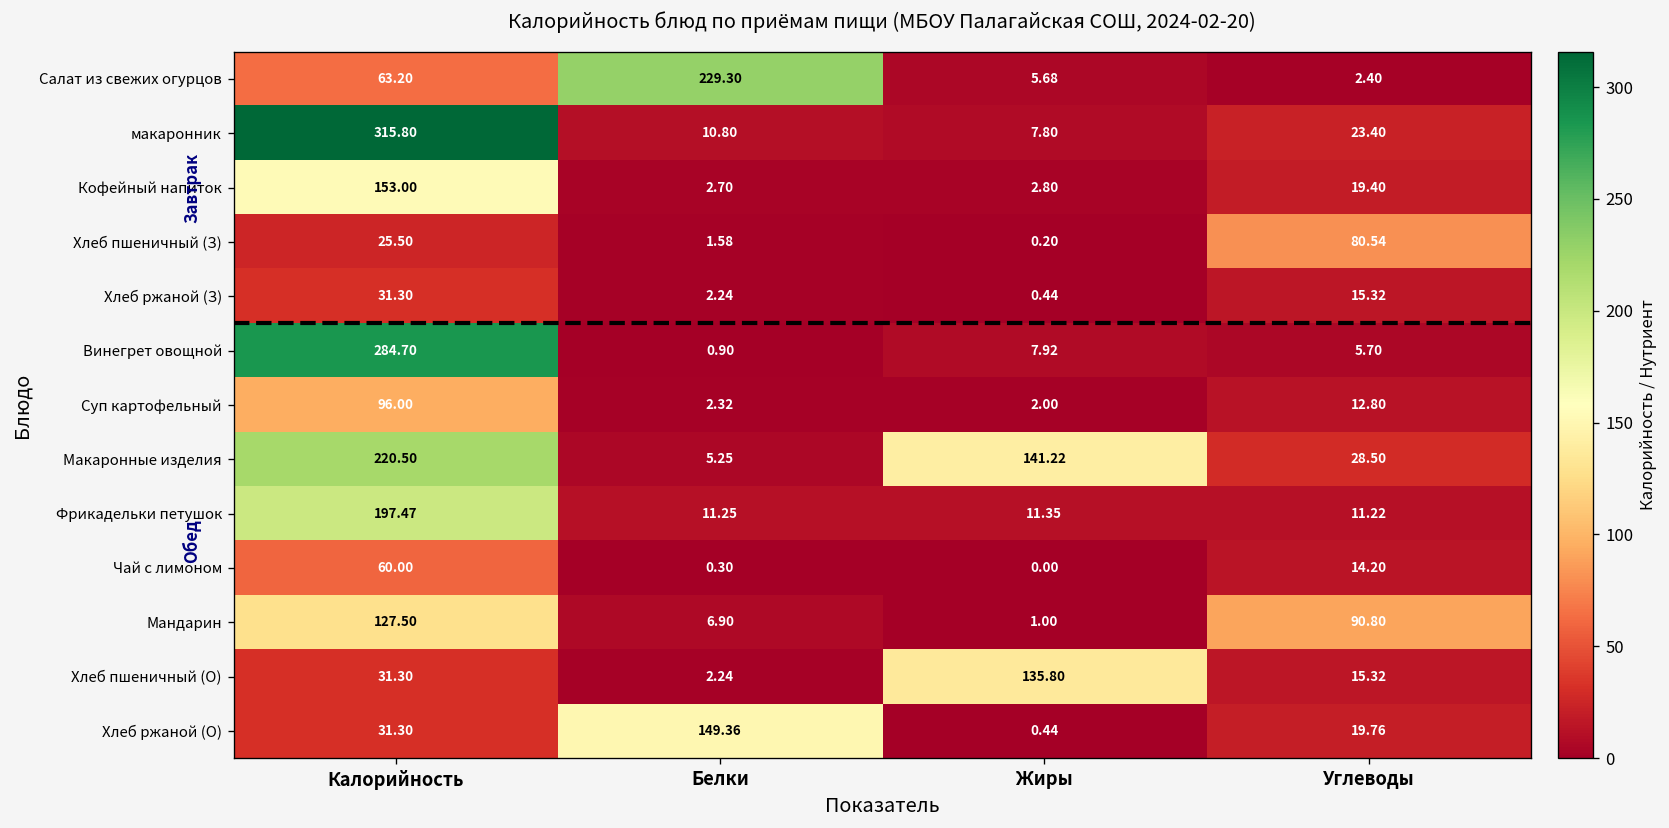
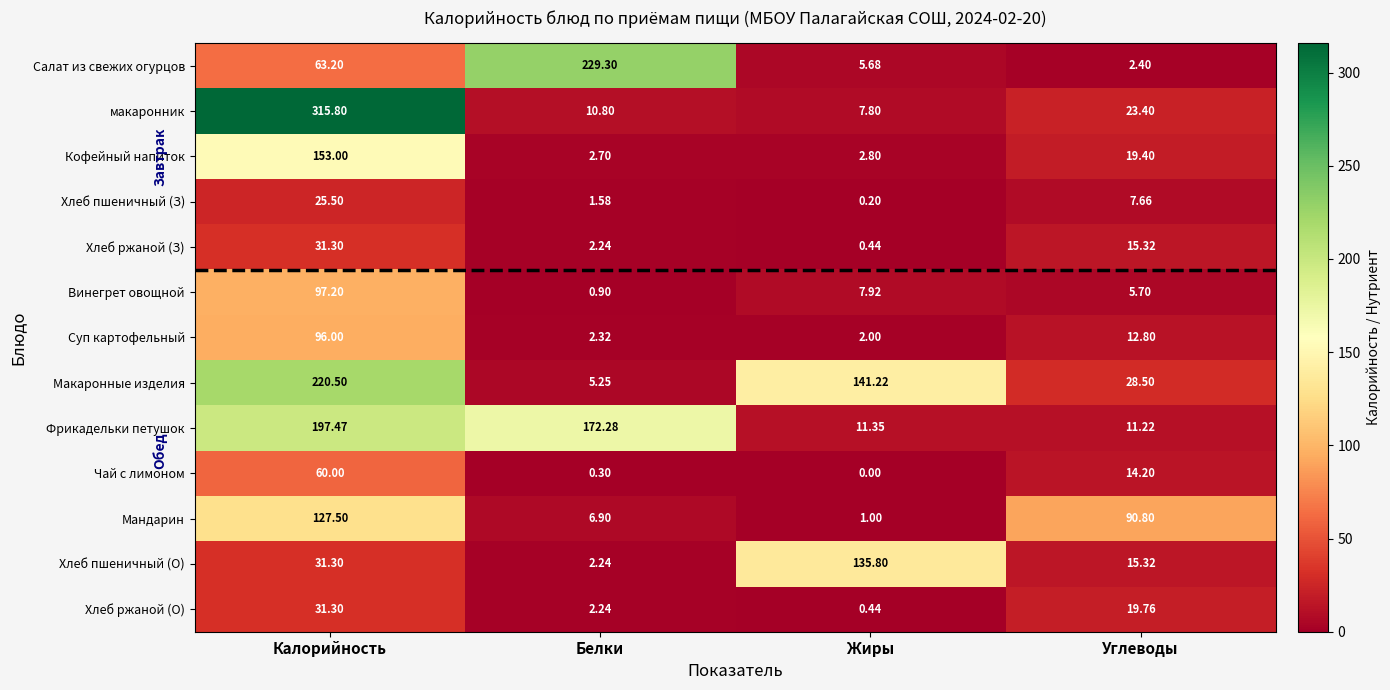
  {
    "Салат из свежих огурцов": {
      "Калорийность": 63.20,
      "Белки": 229.30,
      "Жиры": 5.68,
      "Углеводы": 2.40
    },
    "макаронник": {
      "Калорийность": 315.80,
      "Белки": 10.80,
      "Жиры": 7.80,
      "Углеводы": 23.40
    },
    "Кофейный напиток": {
      "Калорийность": 153.00,
      "Белки": 2.70,
      "Жиры": 2.80,
      "Углеводы": 19.40
    },
    "Хлеб пшеничный (З)": {
      "Калорийность": 25.50,
      "Белки": 1.58,
      "Жиры": 0.20,
-     "Углеводы": 80.54
+     "Углеводы": 7.66
    },
    "Хлеб ржаной (З)": {
      "Калорийность": 31.30,
      "Белки": 2.24,
      "Жиры": 0.44,
      "Углеводы": 15.32
    },
    "Винегрет овощной": {
-     "Калорийность": 284.70,
+     "Калорийность": 97.20,
      "Белки": 0.90,
      "Жиры": 7.92,
      "Углеводы": 5.70
    },
    "Суп картофельный": {
      "Калорийность": 96.00,
      "Белки": 2.32,
      "Жиры": 2.00,
      "Углеводы": 12.80
    },
    "Макаронные изделия": {
      "Калорийность": 220.50,
      "Белки": 5.25,
      "Жиры": 141.22,
      "Углеводы": 28.50
    },
    "Фрикадельки петушок": {
      "Калорийность": 197.47,
-     "Белки": 11.25,
+     "Белки": 172.28,
      "Жиры": 11.35,
      "Углеводы": 11.22
    },
    "Чай с лимоном": {
      "Калорийность": 60.00,
      "Белки": 0.30,
      "Жиры": 0.00,
      "Углеводы": 14.20
    },
    "Мандарин": {
      "Калорийность": 127.50,
      "Белки": 6.90,
      "Жиры": 1.00,
      "Углеводы": 90.80
    },
    "Хлеб пшеничный (О)": {
      "Калорийность": 31.30,
      "Белки": 2.24,
      "Жиры": 135.80,
      "Углеводы": 15.32
    },
    "Хлеб ржаной (О)": {
      "Калорийность": 31.30,
-     "Белки": 149.36,
+     "Белки": 2.24,
      "Жиры": 0.44,
      "Углеводы": 19.76
    }
  }
